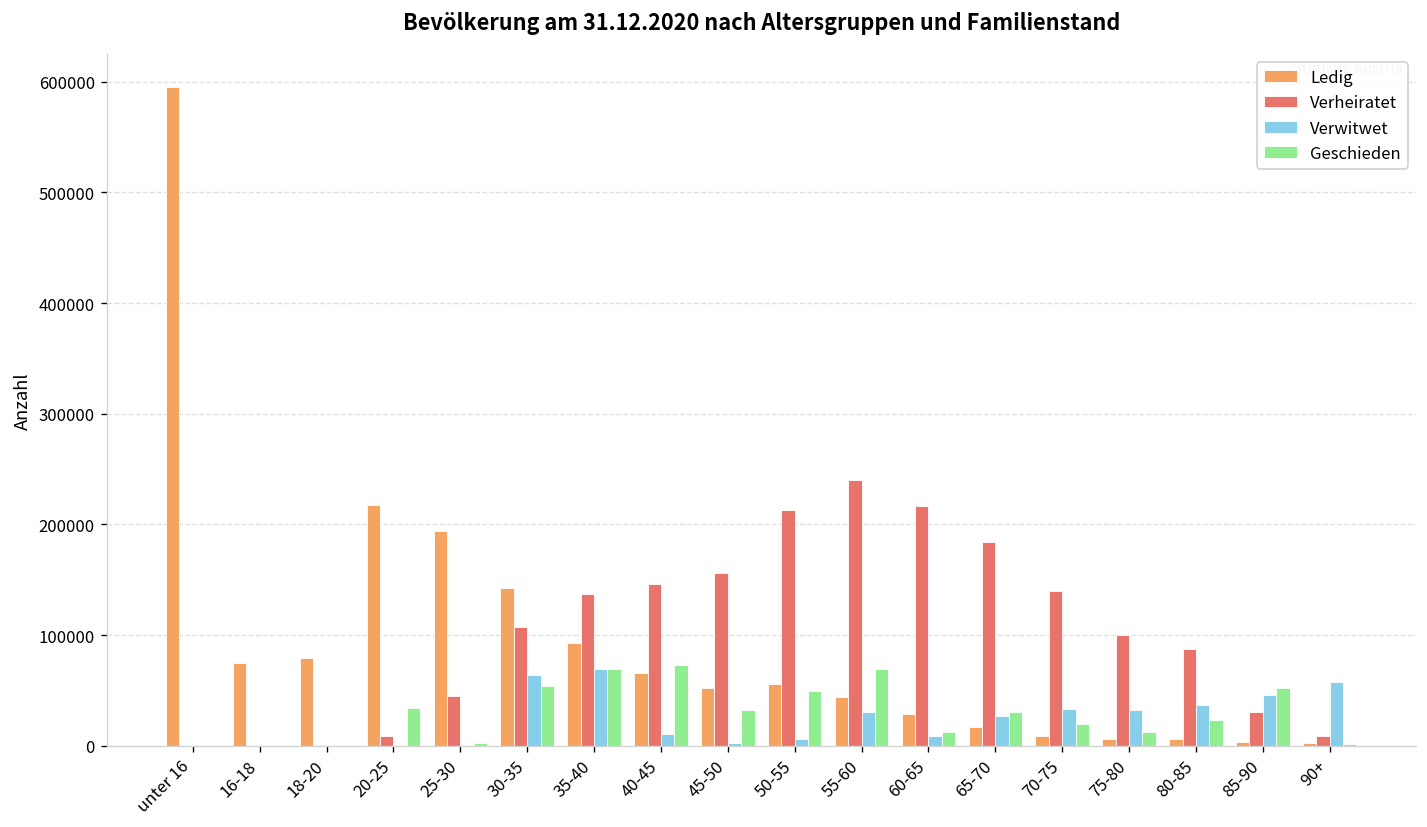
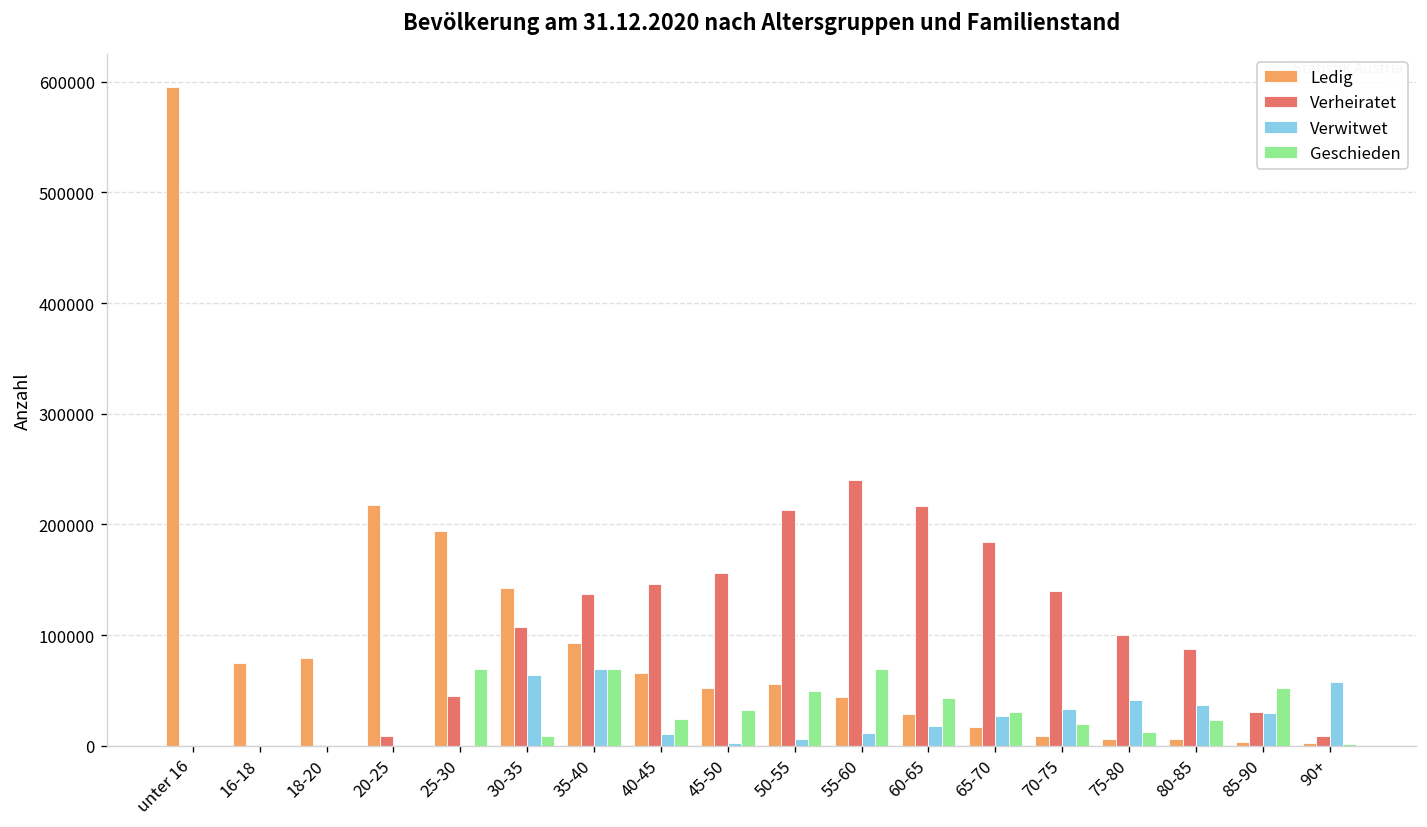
  {
    "Verwitwet": {
      "unter 16": 0,
      "16-18": 0,
      "18-20": 0,
      "30-35": 60000,
      "35-40": 70000,
      "40-45": 10000,
      "50-55": 10000,
-     "55-60": 30000,
-     "60-65": 10000,
+     "55-60": 10000,
+     "60-65": 20000,
      "65-70": 30000,
      "70-75": 30000,
-     "75-80": 30000,
+     "75-80": 40000,
      "80-85": 40000,
-     "85-90": 50000,
+     "85-90": 30000,
      "90+": 60000
    },
    "Geschieden": {
      "unter 16": 0,
-     "20-25": 30000,
-     "25-30": 0,
-     "30-35": 50000,
+     "20-25": 0,
+     "25-30": 70000,
+     "30-35": 10000,
      "35-40": 70000,
-     "40-45": 70000,
+     "40-45": 20000,
      "45-50": 30000,
      "50-55": 50000,
      "55-60": 70000,
-     "60-65": 10000,
+     "60-65": 40000,
      "65-70": 30000,
      "70-75": 20000,
      "75-80": 10000,
      "80-85": 20000,
      "85-90": 50000
    }
  }
